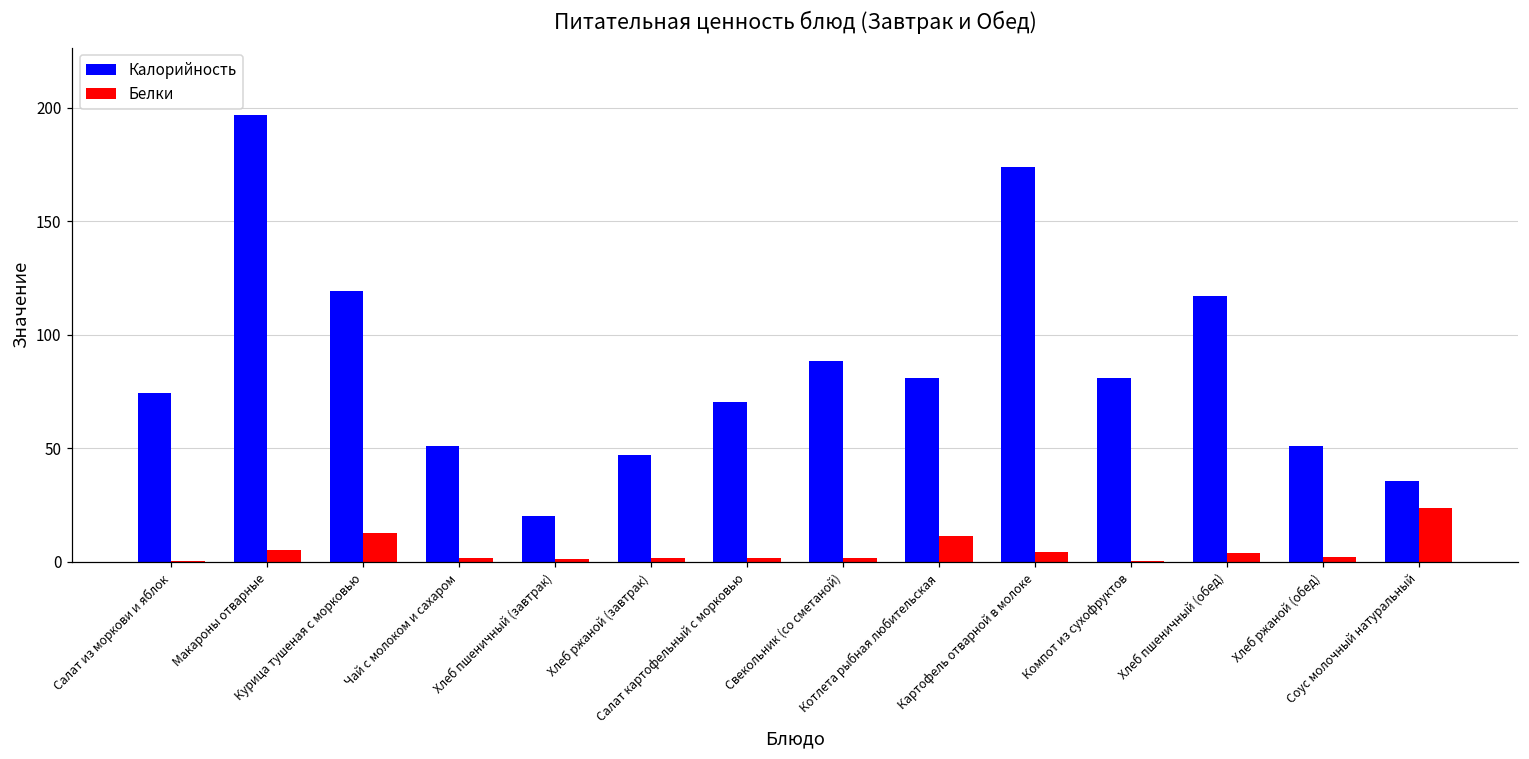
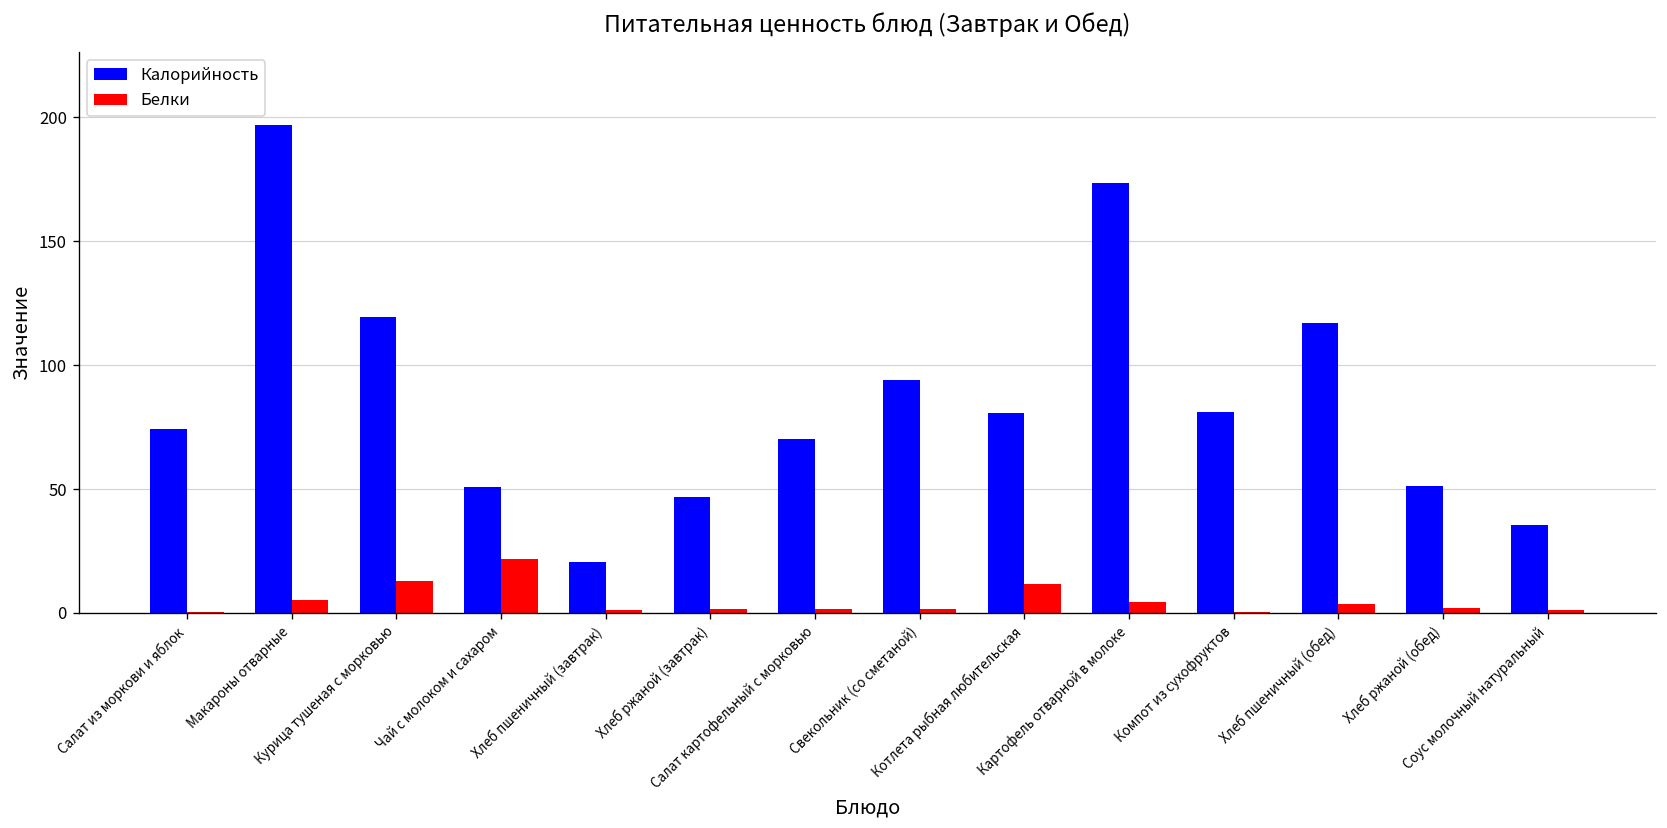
  {
    "Калорийность": {
      "Салат из моркови и яблок": 74,
      "Макароны отварные": 197,
      "Курица тушеная с морковью": 119,
      "Чай с молоком и сахаром": 51,
      "Хлеб пшеничный (завтрак)": 20,
      "Хлеб ржаной (завтрак)": 47,
      "Салат картофельный с морковью": 70,
-     "Свекольник (со сметаной)": 88,
+     "Свекольник (со сметаной)": 94,
      "Котлета рыбная любительская": 81,
      "Картофель отварной в молоке": 174,
      "Компот из сухофруктов": 81,
      "Хлеб пшеничный (обед)": 117,
      "Хлеб ржаной (обед)": 51,
      "Соус молочный натуральный": 36
    },
    "Белки": {
      "Макароны отварные": 5,
      "Курица тушеная с морковью": 13,
-     "Чай с молоком и сахаром": 2,
+     "Чай с молоком и сахаром": 22,
      "Хлеб пшеничный (завтрак)": 1,
      "Хлеб ржаной (завтрак)": 2,
      "Салат картофельный с морковью": 2,
      "Свекольник (со сметаной)": 2,
      "Котлета рыбная любительская": 12,
      "Картофель отварной в молоке": 5,
      "Хлеб пшеничный (обед)": 4,
      "Хлеб ржаной (обед)": 2,
-     "Соус молочный натуральный": 24
+     "Соус молочный натуральный": 1
    }
  }
